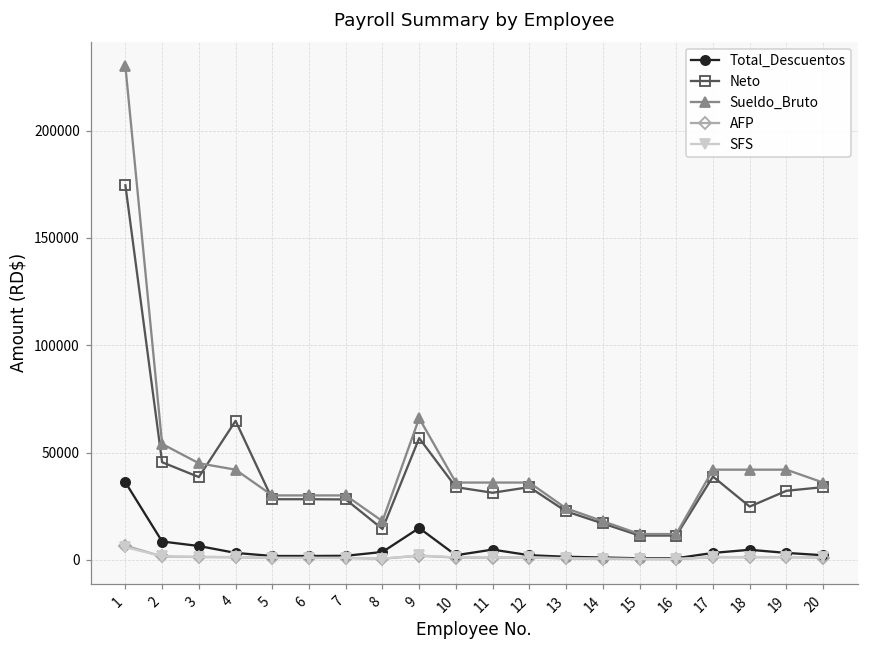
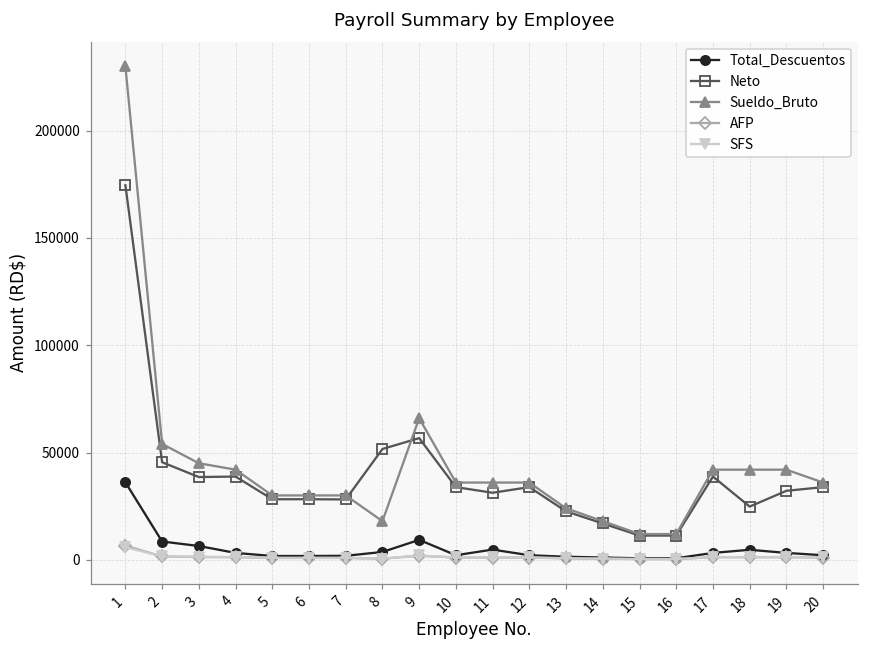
  {
    "Total_Descuentos": {
      "1": 36000,
      "2": 9000,
      "3": 6000,
      "4": 3000,
      "8": 4000,
-     "9": 15000,
+     "9": 9000,
      "11": 5000,
      "17": 3000,
      "18": 5000,
      "19": 3000
    },
    "Neto": {
      "1": 175000,
      "2": 45000,
      "3": 39000,
-     "4": 65000,
+     "4": 39000,
      "5": 28000,
      "6": 28000,
      "7": 28000,
-     "8": 14000,
+     "8": 52000,
      "9": 57000,
      "10": 34000,
      "11": 31000,
      "12": 34000,
      "13": 23000,
      "17": 39000,
      "18": 25000,
      "19": 32000,
      "20": 34000
    }
  }
